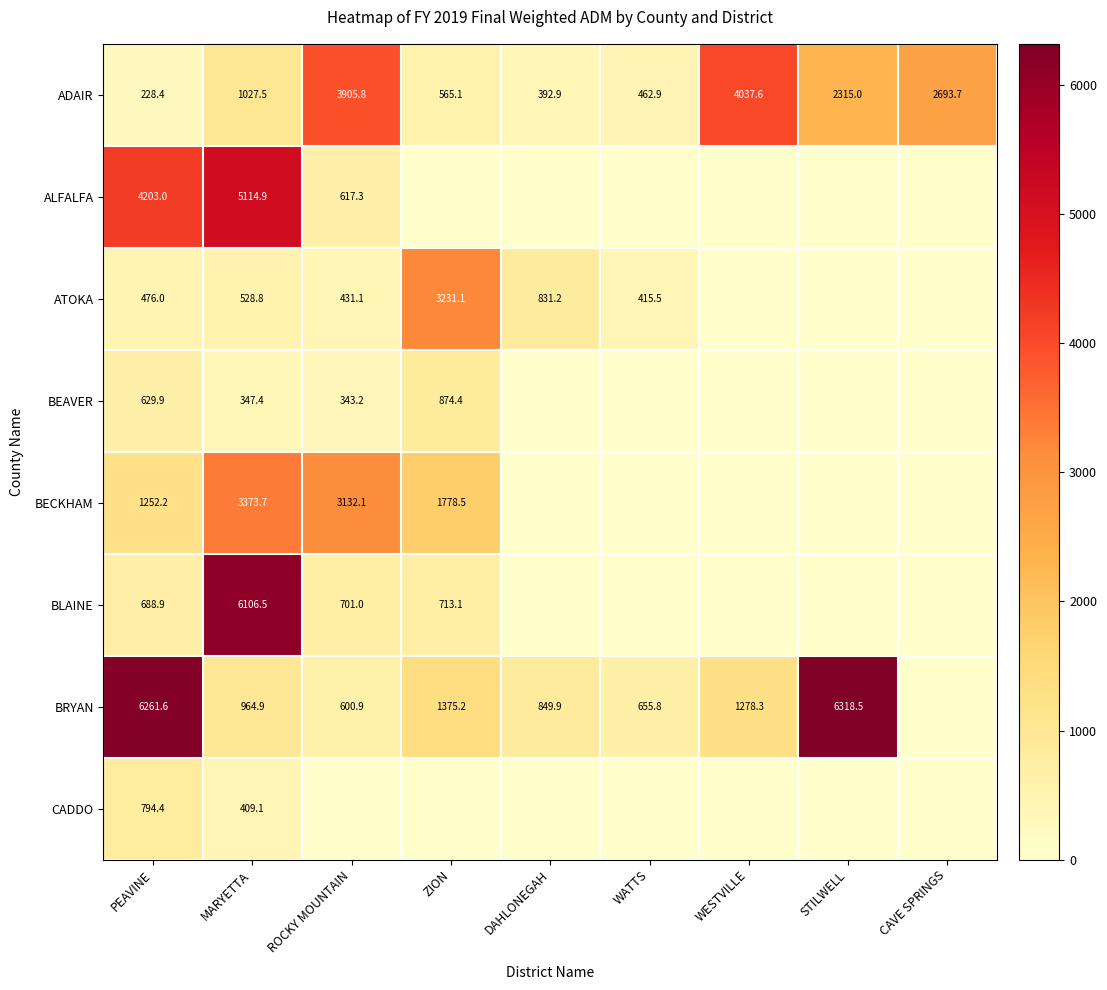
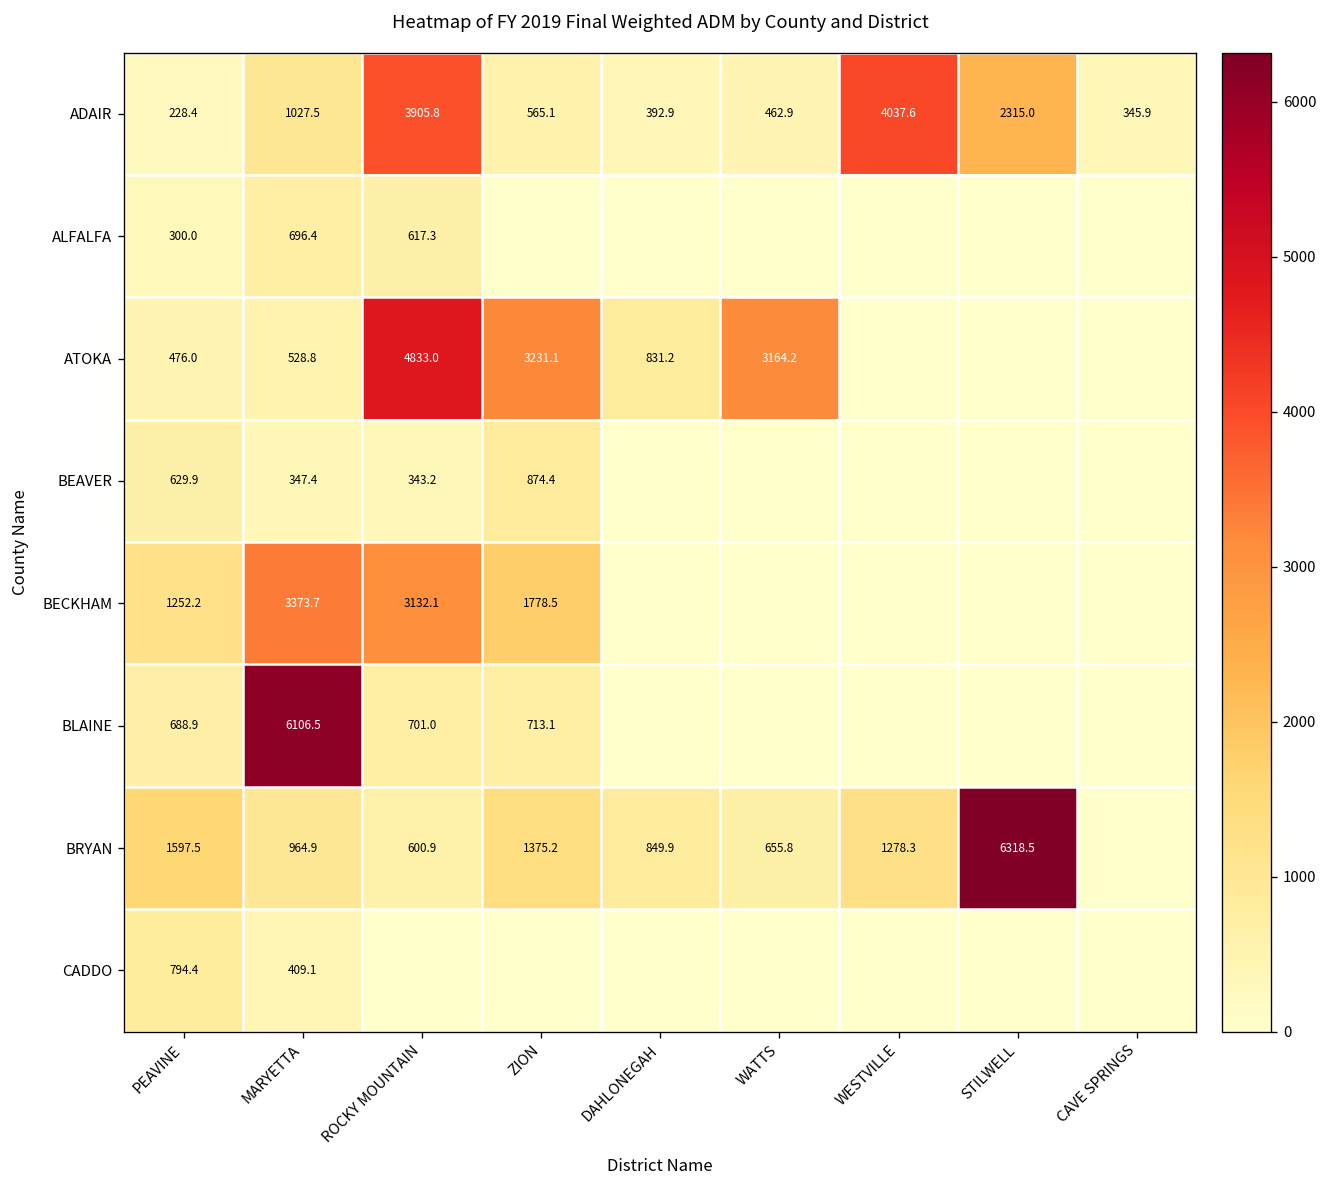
  {
    "ADAIR": {
      "PEAVINE": 228.4,
      "MARYETTA": 1027.5,
      "ROCKY MOUNTAIN": 3905.8,
      "ZION": 565.1,
      "DAHLONEGAH": 392.9,
      "WATTS": 462.9,
      "WESTVILLE": 4037.6,
      "STILWELL": 2315.0,
-     "CAVE SPRINGS": 2693.7
+     "CAVE SPRINGS": 345.9
    },
    "ALFALFA": {
-     "PEAVINE": 4203.0,
-     "MARYETTA": 5114.9,
+     "PEAVINE": 300.0,
+     "MARYETTA": 696.4,
      "ROCKY MOUNTAIN": 617.3
    },
    "ATOKA": {
      "PEAVINE": 476.0,
      "MARYETTA": 528.8,
-     "ROCKY MOUNTAIN": 431.1,
+     "ROCKY MOUNTAIN": 4833.0,
      "ZION": 3231.1,
      "DAHLONEGAH": 831.2,
-     "WATTS": 415.5
+     "WATTS": 3164.2
    },
    "BEAVER": {
      "PEAVINE": 629.9,
      "MARYETTA": 347.4,
      "ROCKY MOUNTAIN": 343.2,
      "ZION": 874.4
    },
    "BECKHAM": {
      "PEAVINE": 1252.2,
      "MARYETTA": 3373.7,
      "ROCKY MOUNTAIN": 3132.1,
      "ZION": 1778.5
    },
    "BLAINE": {
      "PEAVINE": 688.9,
      "MARYETTA": 6106.5,
      "ROCKY MOUNTAIN": 701.0,
      "ZION": 713.1
    },
    "BRYAN": {
-     "PEAVINE": 6261.6,
+     "PEAVINE": 1597.5,
      "MARYETTA": 964.9,
      "ROCKY MOUNTAIN": 600.9,
      "ZION": 1375.2,
      "DAHLONEGAH": 849.9,
      "WATTS": 655.8,
      "WESTVILLE": 1278.3,
      "STILWELL": 6318.5
    },
    "CADDO": {
      "PEAVINE": 794.4,
      "MARYETTA": 409.1
    }
  }
